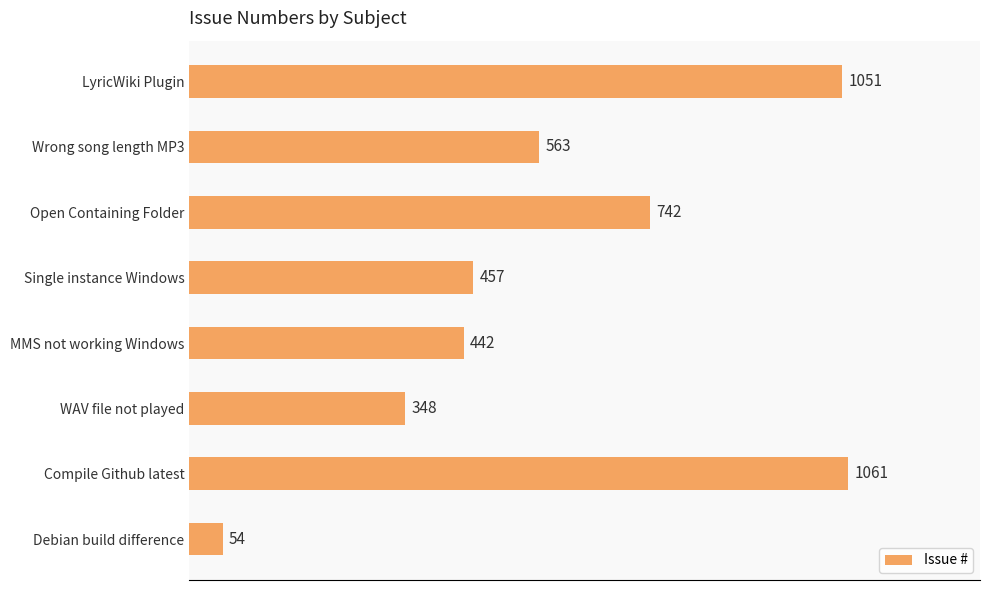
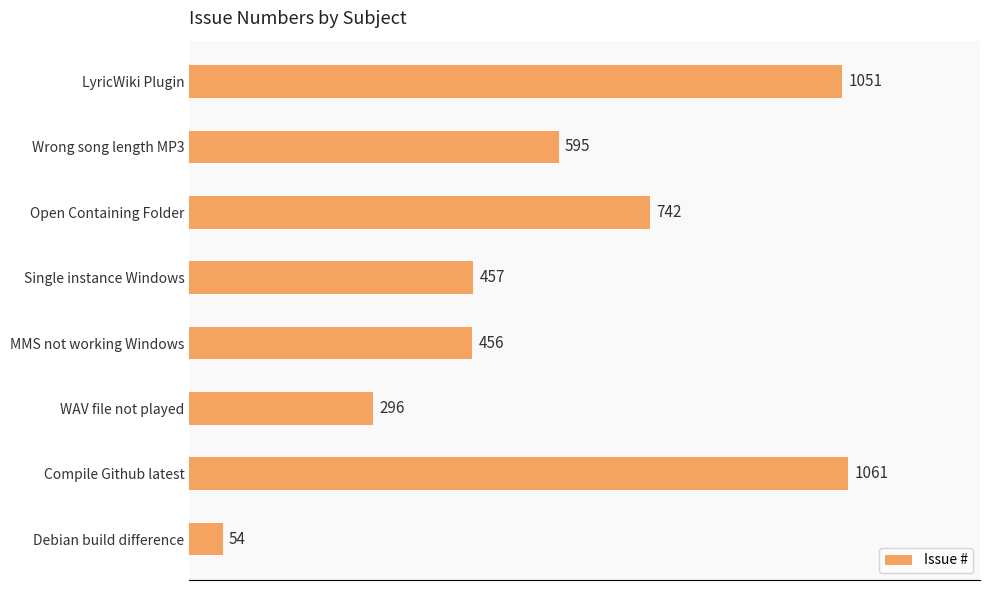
  {
    "LyricWiki Plugin": 1051,
-   "Wrong song length MP3": 563,
+   "Wrong song length MP3": 595,
    "Open Containing Folder": 742,
    "Single instance Windows": 457,
-   "MMS not working Windows": 442,
-   "WAV file not played": 348,
+   "MMS not working Windows": 456,
+   "WAV file not played": 296,
    "Compile Github latest": 1061,
    "Debian build difference": 54
  }
